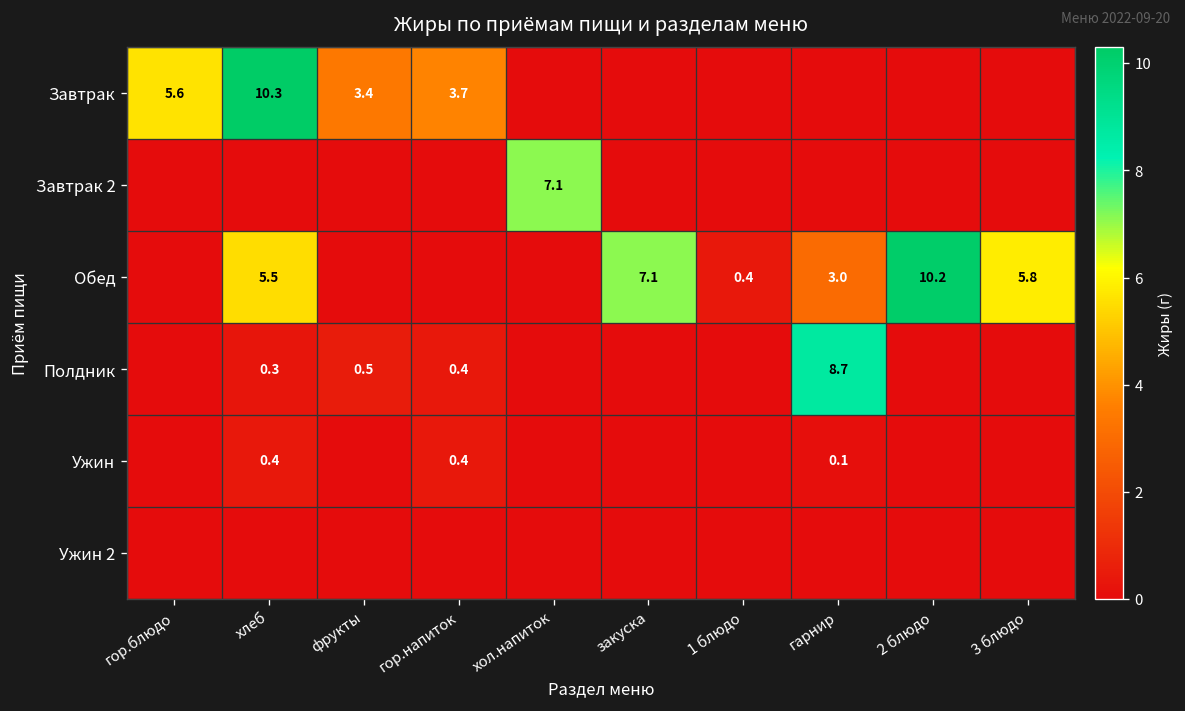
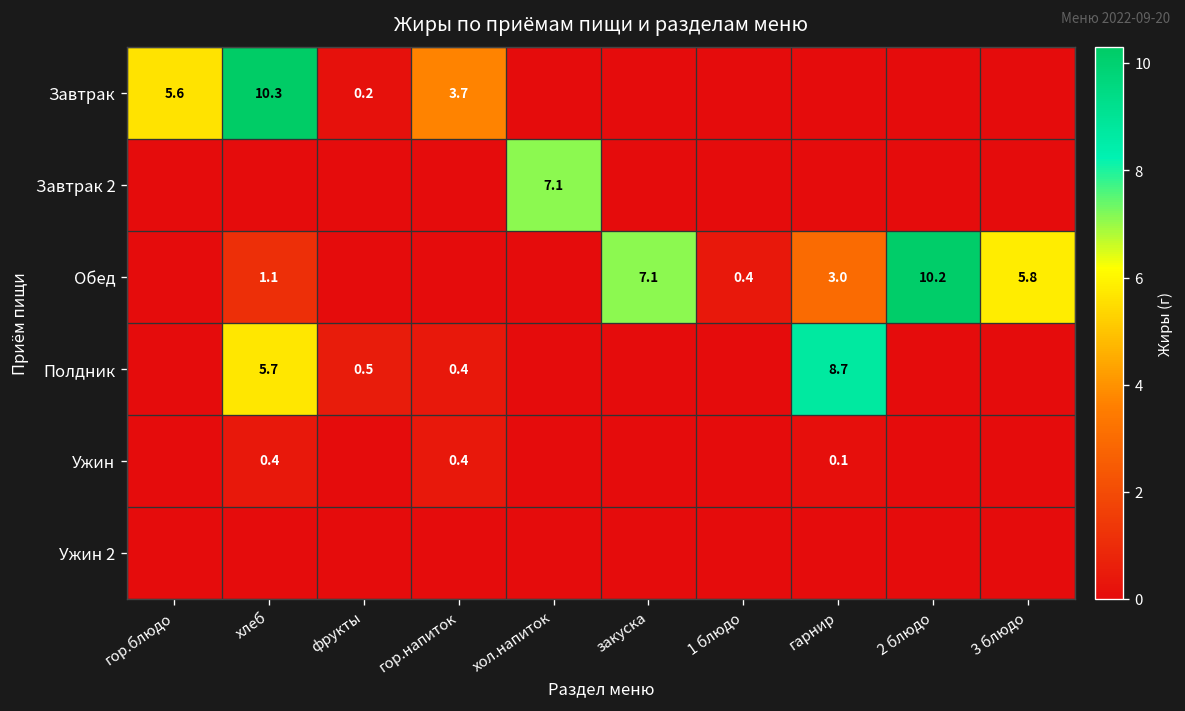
  {
    "Завтрак": {
      "гор.блюдо": 5.6,
      "хлеб": 10.3,
-     "фрукты": 3.4,
+     "фрукты": 0.2,
      "гор.напиток": 3.7
    },
    "Завтрак 2": {
      "хол.напиток": 7.1
    },
    "Обед": {
-     "хлеб": 5.5,
+     "хлеб": 1.1,
      "закуска": 7.1,
      "1 блюдо": 0.4,
      "гарнир": 3.0,
      "2 блюдо": 10.2,
      "3 блюдо": 5.8
    },
    "Полдник": {
-     "хлеб": 0.3,
+     "хлеб": 5.7,
      "фрукты": 0.5,
      "гор.напиток": 0.4,
      "гарнир": 8.7
    },
    "Ужин": {
      "хлеб": 0.4,
      "гор.напиток": 0.4,
      "гарнир": 0.1
    }
  }
